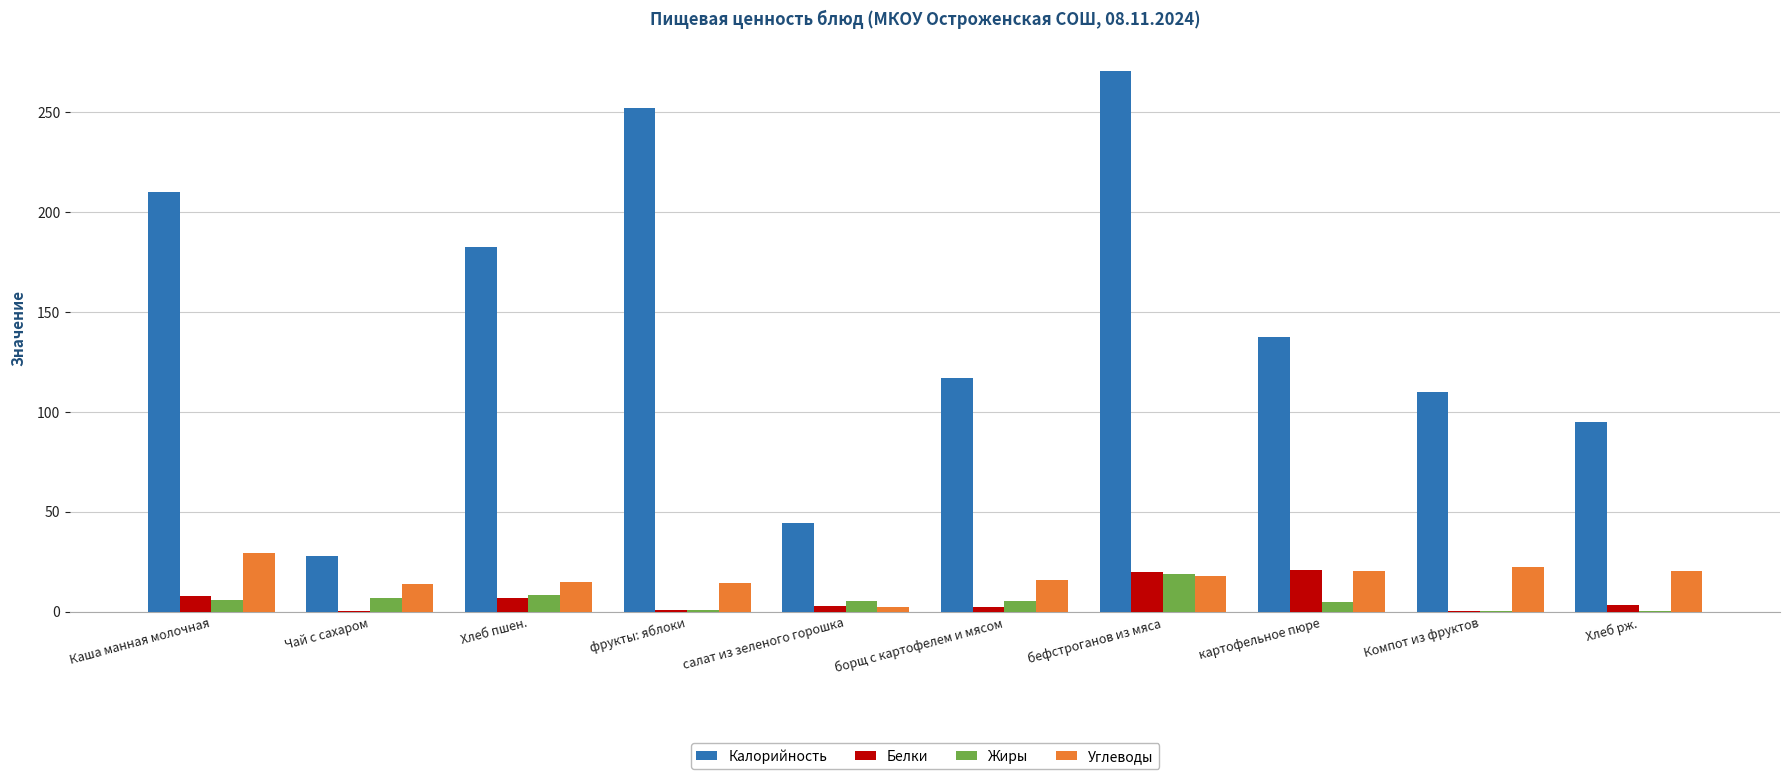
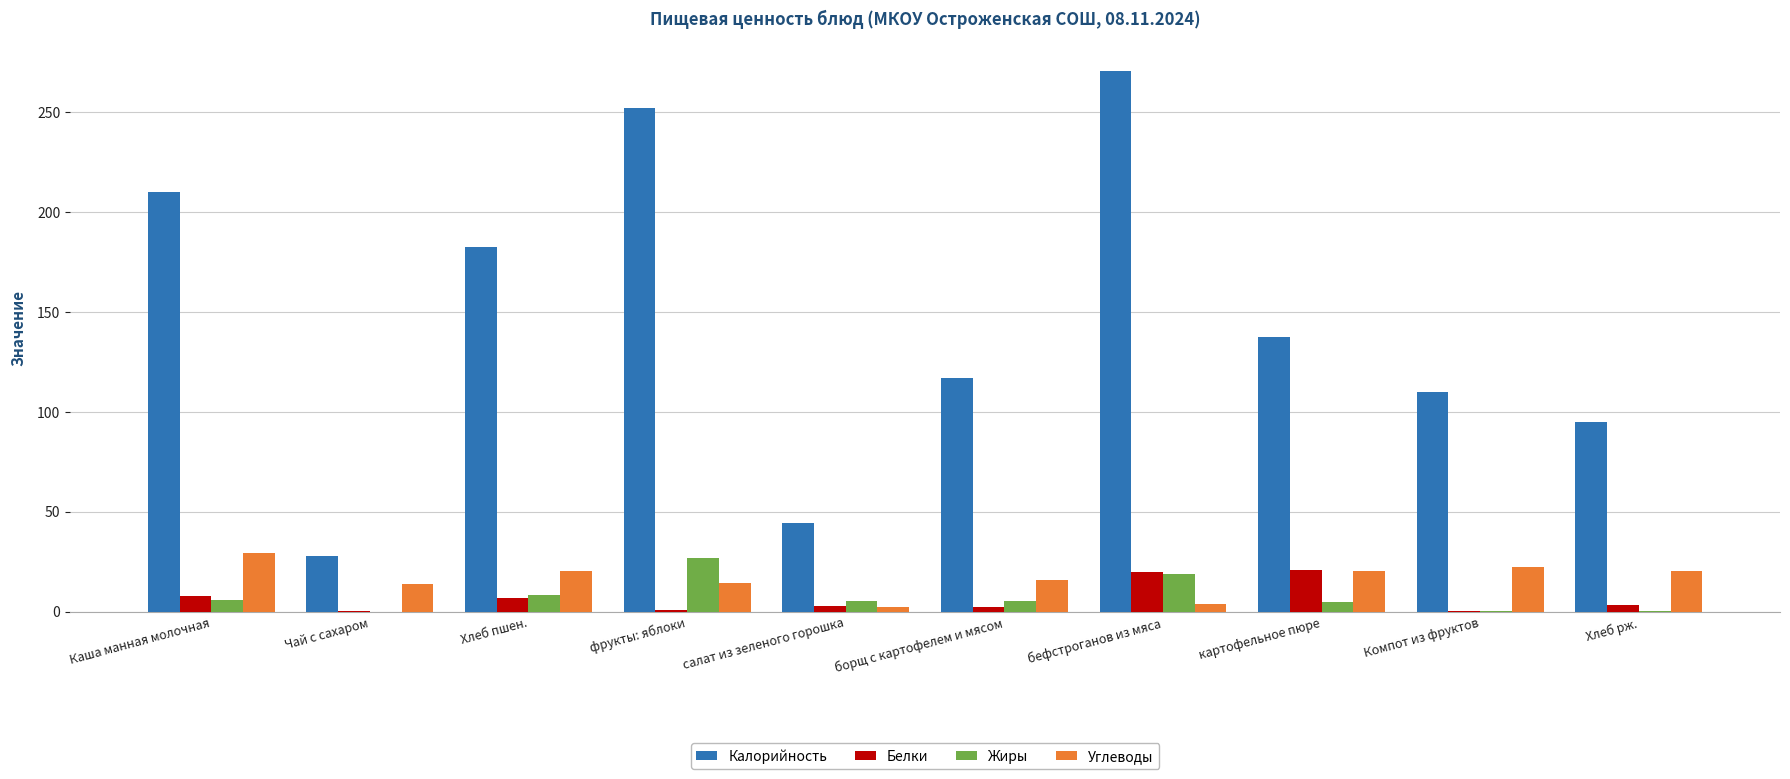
  {
    "Калорийность": {
      "Каша манная молочная": 210,
      "Чай с сахаром": 28,
      "Хлеб пшен.": 182,
      "фрукты: яблоки": 252,
      "салат из зеленого горошка": 45,
      "борщ с картофелем и мясом": 117,
      "бефстроганов из мяса": 270,
      "картофельное пюре": 137,
      "Компот из фруктов": 110,
      "Хлеб рж.": 95
    },
    "Белки": {
      "Каша манная молочная": 8,
      "Хлеб пшен.": 7,
      "салат из зеленого горошка": 3,
      "борщ с картофелем и мясом": 2,
      "бефстроганов из мяса": 20,
      "картофельное пюре": 21,
      "Хлеб рж.": 3
    },
    "Жиры": {
      "Каша манная молочная": 6,
-     "Чай с сахаром": 7,
+     "Чай с сахаром": 0,
      "Хлеб пшен.": 8,
-     "фрукты: яблоки": 1,
+     "фрукты: яблоки": 27,
      "салат из зеленого горошка": 5,
      "борщ с картофелем и мясом": 5,
      "бефстроганов из мяса": 19,
      "картофельное пюре": 5
    },
    "Углеводы": {
      "Каша манная молочная": 29,
      "Чай с сахаром": 14,
-     "Хлеб пшен.": 15,
+     "Хлеб пшен.": 20,
      "фрукты: яблоки": 14,
      "салат из зеленого горошка": 2,
      "борщ с картофелем и мясом": 16,
-     "бефстроганов из мяса": 18,
+     "бефстроганов из мяса": 4,
      "картофельное пюре": 20,
      "Компот из фруктов": 22,
      "Хлеб рж.": 20
    }
  }
